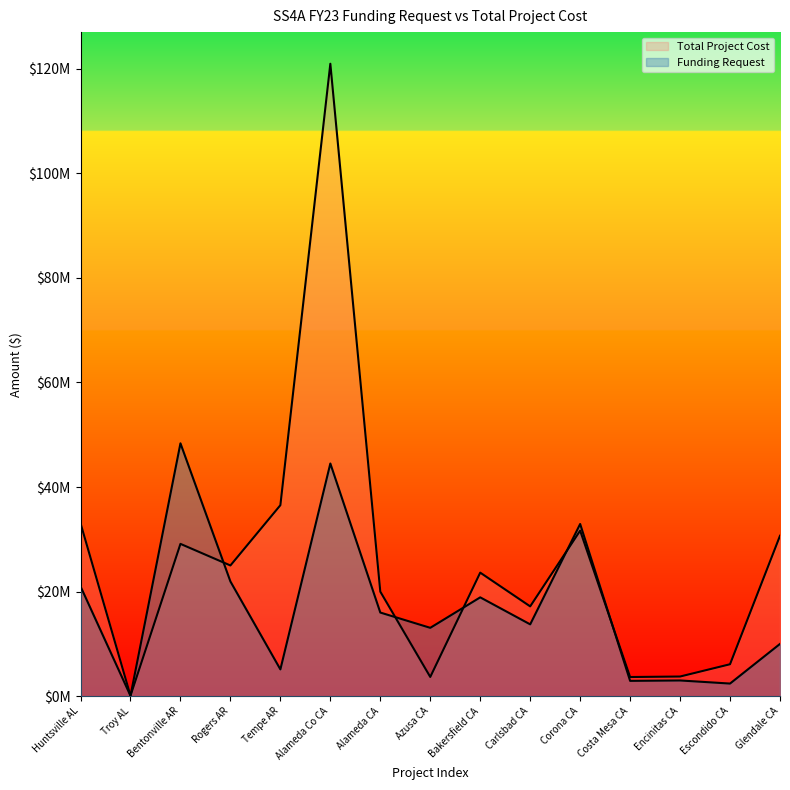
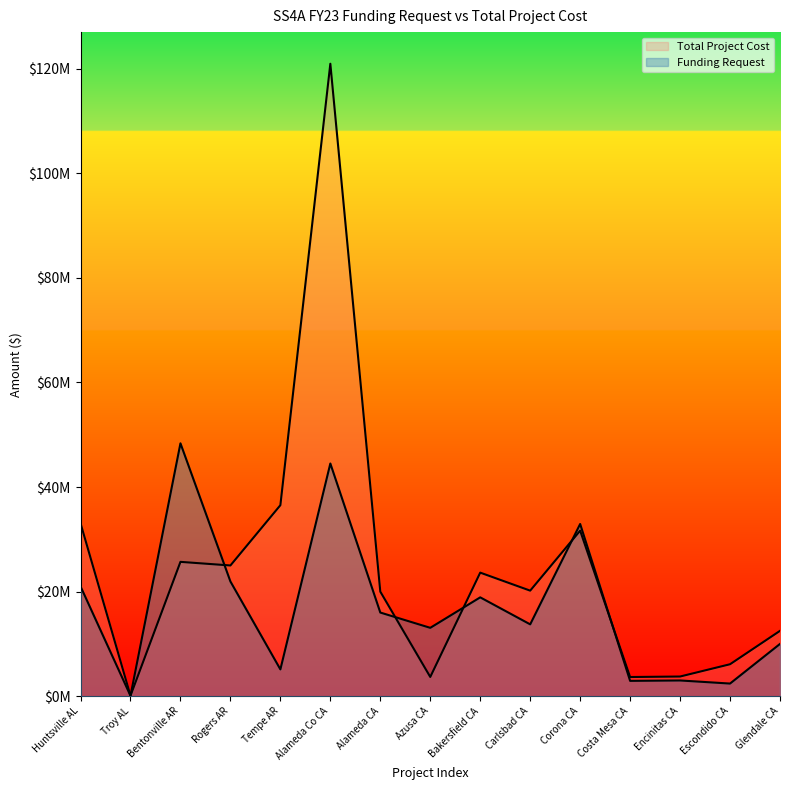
  {
    "Total Project Cost": {
      "Huntsville AL": "$33000000",
-     "Bentonville AR": "$29000000",
+     "Bentonville AR": "$26000000",
      "Rogers AR": "$25000000",
      "Tempe AR": "$37000000",
      "Alameda Co CA": "$121000000",
      "Alameda CA": "$20000000",
      "Azusa CA": "$4000000",
      "Bakersfield CA": "$24000000",
-     "Carlsbad CA": "$17000000",
+     "Carlsbad CA": "$20000000",
      "Corona CA": "$32000000",
      "Costa Mesa CA": "$4000000",
      "Encinitas CA": "$4000000",
      "Escondido CA": "$6000000",
-     "Glendale CA": "$31000000"
+     "Glendale CA": "$13000000"
    },
    "Funding Request": {
      "Huntsville AL": "$21000000",
      "Bentonville AR": "$48000000",
      "Rogers AR": "$22000000",
      "Tempe AR": "$5000000",
      "Alameda Co CA": "$45000000",
      "Alameda CA": "$16000000",
      "Azusa CA": "$13000000",
      "Bakersfield CA": "$19000000",
      "Carlsbad CA": "$14000000",
      "Corona CA": "$33000000",
      "Costa Mesa CA": "$3000000",
      "Encinitas CA": "$3000000",
      "Escondido CA": "$2000000",
      "Glendale CA": "$10000000"
    }
  }
